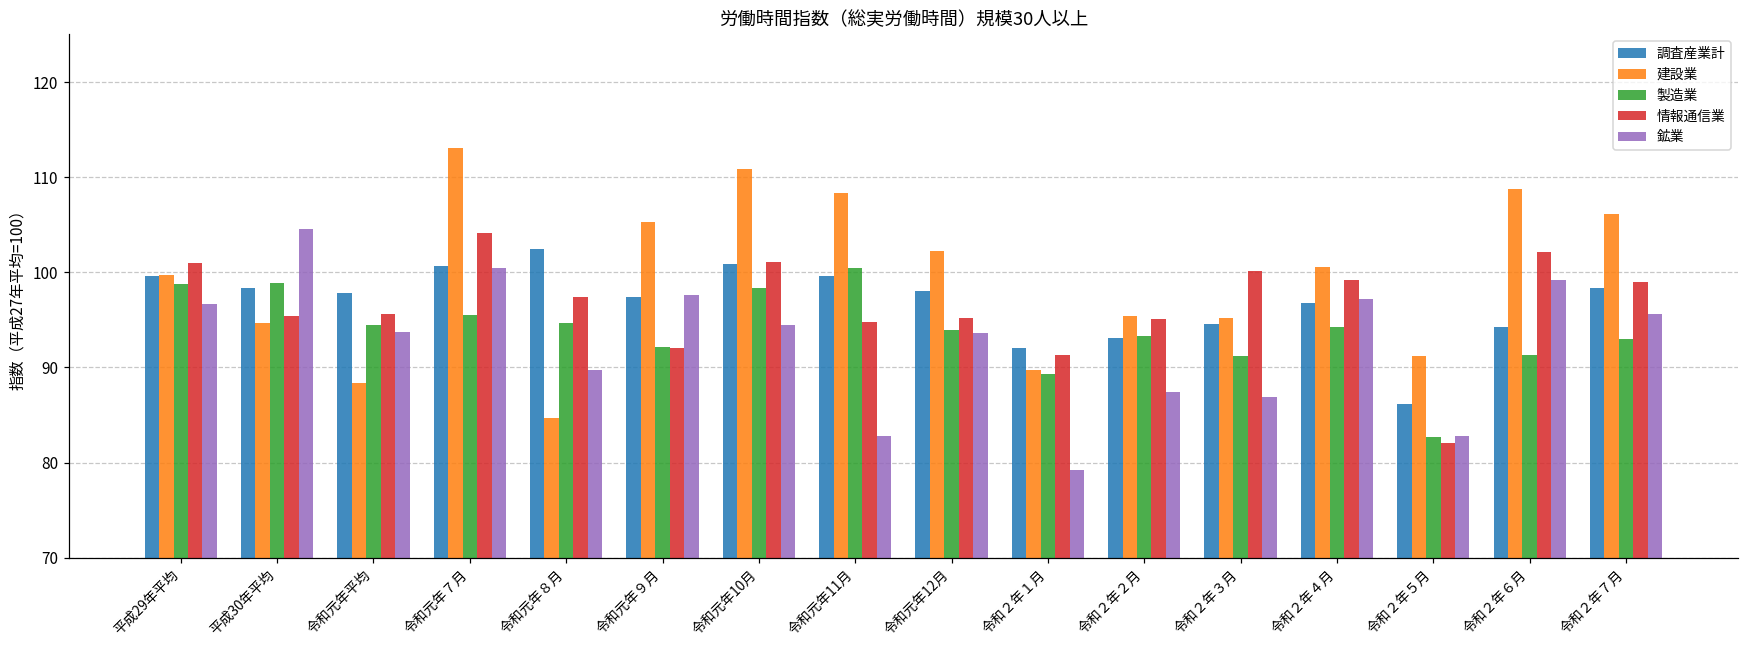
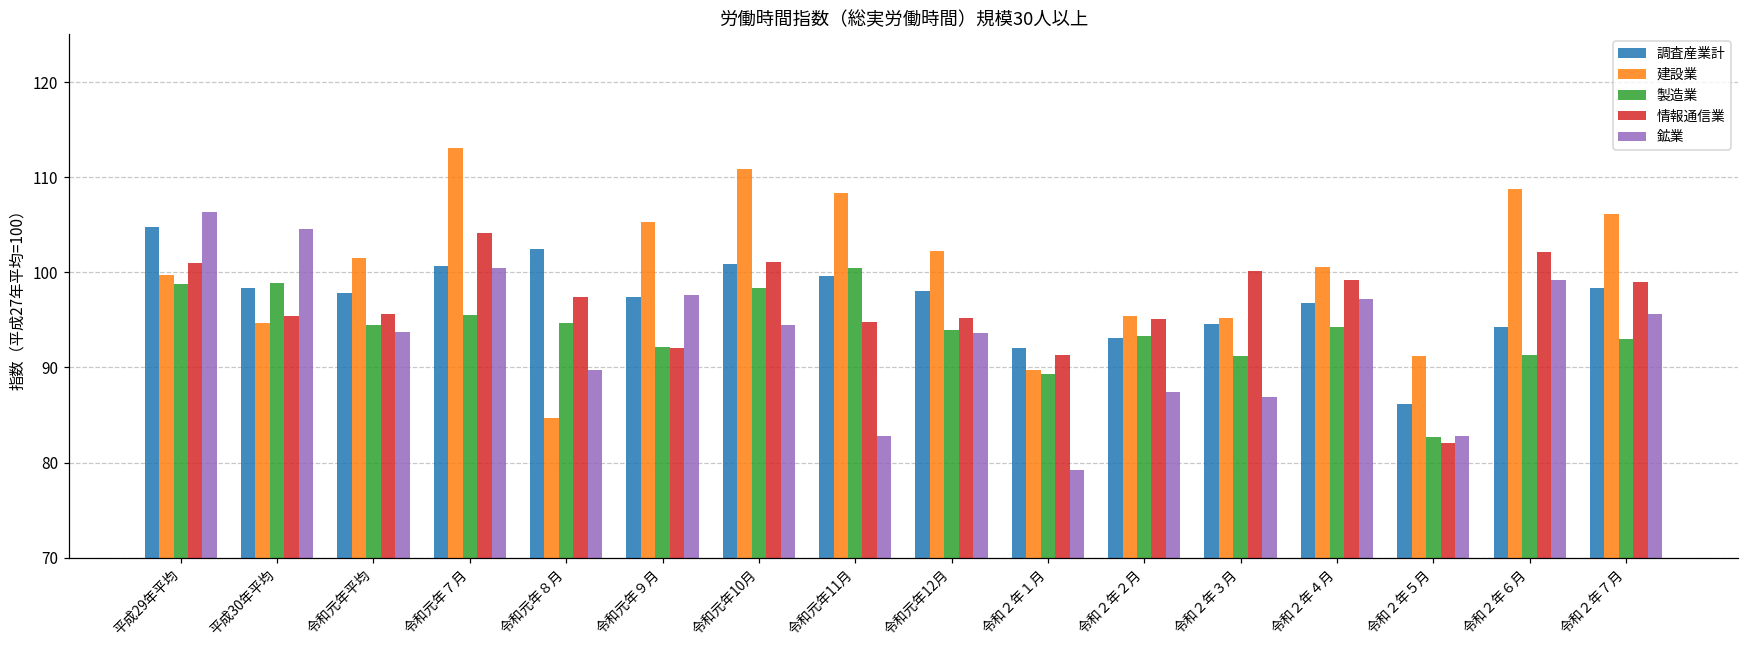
  {
    "調査産業計": {
-     "平成29年平均": 100,
+     "平成29年平均": 105,
      "平成30年平均": 98,
      "令和元年平均": 98,
      "令和元年７月": 101,
      "令和元年８月": 102,
      "令和元年９月": 97,
      "令和元年10月": 101,
      "令和元年11月": 100,
      "令和元年12月": 98,
      "令和２年１月": 92,
      "令和２年２月": 93,
      "令和２年３月": 95,
      "令和２年４月": 97,
      "令和２年５月": 86,
      "令和２年６月": 94,
      "令和２年７月": 98
    },
    "建設業": {
      "平成29年平均": 100,
      "平成30年平均": 95,
-     "令和元年平均": 88,
+     "令和元年平均": 102,
      "令和元年７月": 113,
      "令和元年８月": 85,
      "令和元年９月": 105,
      "令和元年10月": 111,
      "令和元年11月": 108,
      "令和元年12月": 102,
      "令和２年１月": 90,
      "令和２年２月": 95,
      "令和２年３月": 95,
      "令和２年４月": 101,
      "令和２年５月": 91,
      "令和２年６月": 109,
      "令和２年７月": 106
    },
    "製造業": {
      "平成29年平均": 99,
      "平成30年平均": 99,
      "令和元年平均": 95,
      "令和元年７月": 96,
      "令和元年８月": 95,
      "令和元年９月": 92,
      "令和元年10月": 98,
      "令和元年11月": 100,
      "令和元年12月": 94,
      "令和２年１月": 89,
      "令和２年２月": 93,
      "令和２年３月": 91,
      "令和２年４月": 94,
      "令和２年５月": 83,
      "令和２年６月": 91,
      "令和２年７月": 93
    },
    "情報通信業": {
      "平成29年平均": 101,
      "平成30年平均": 95,
      "令和元年平均": 96,
      "令和元年７月": 104,
      "令和元年８月": 97,
      "令和元年９月": 92,
      "令和元年10月": 101,
      "令和元年11月": 95,
      "令和元年12月": 95,
      "令和２年１月": 91,
      "令和２年２月": 95,
      "令和２年３月": 100,
      "令和２年４月": 99,
      "令和２年５月": 82,
      "令和２年６月": 102,
      "令和２年７月": 99
    },
    "鉱業": {
-     "平成29年平均": 97,
+     "平成29年平均": 106,
      "平成30年平均": 105,
      "令和元年平均": 94,
      "令和元年７月": 100,
      "令和元年８月": 90,
      "令和元年９月": 98,
      "令和元年10月": 95,
      "令和元年11月": 83,
      "令和元年12月": 94,
      "令和２年１月": 79,
      "令和２年２月": 87,
      "令和２年３月": 87,
      "令和２年４月": 97,
      "令和２年５月": 83,
      "令和２年６月": 99,
      "令和２年７月": 96
    }
  }
